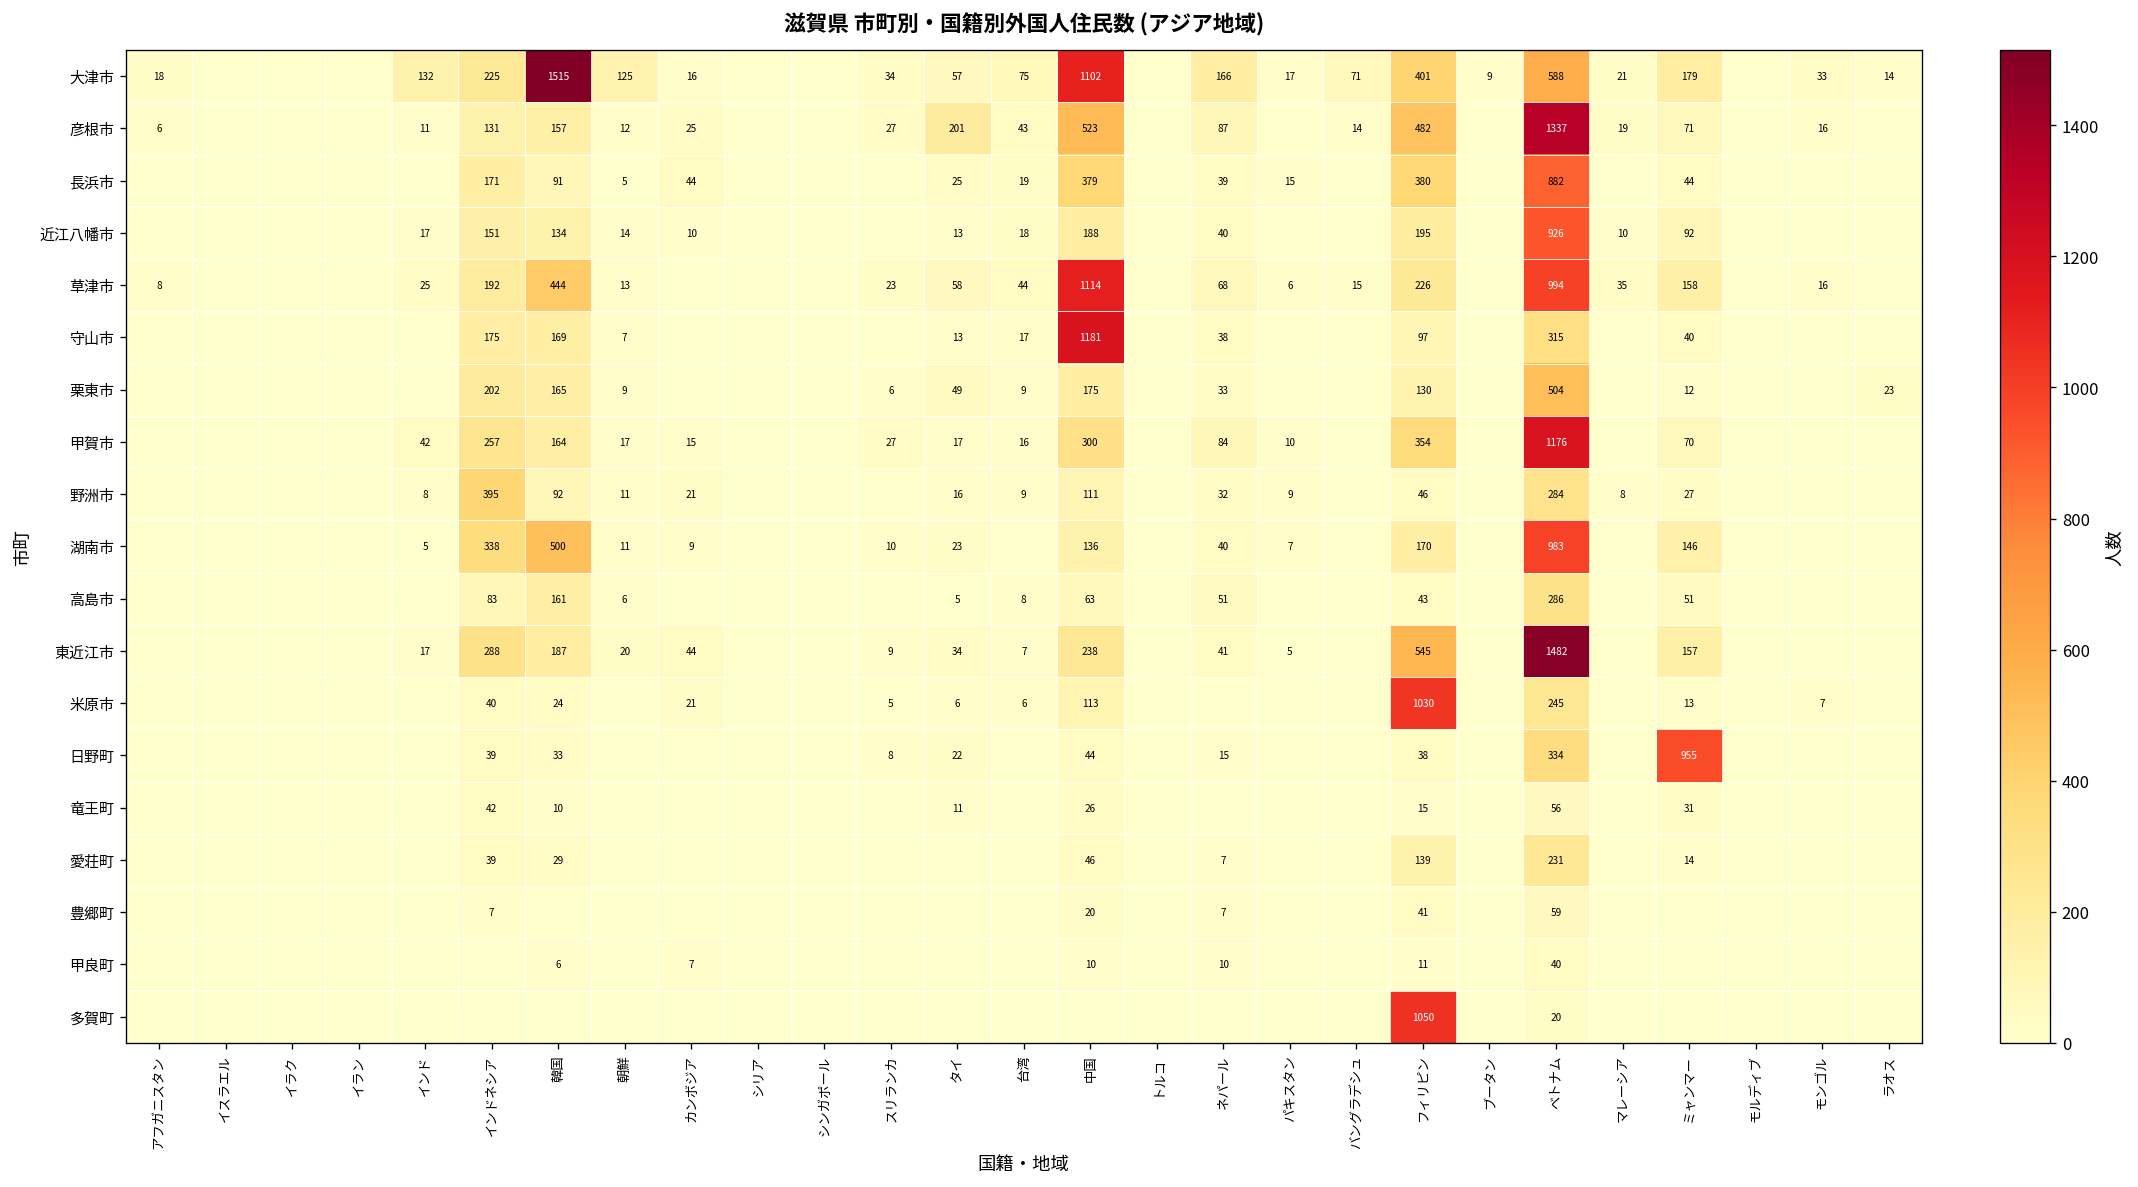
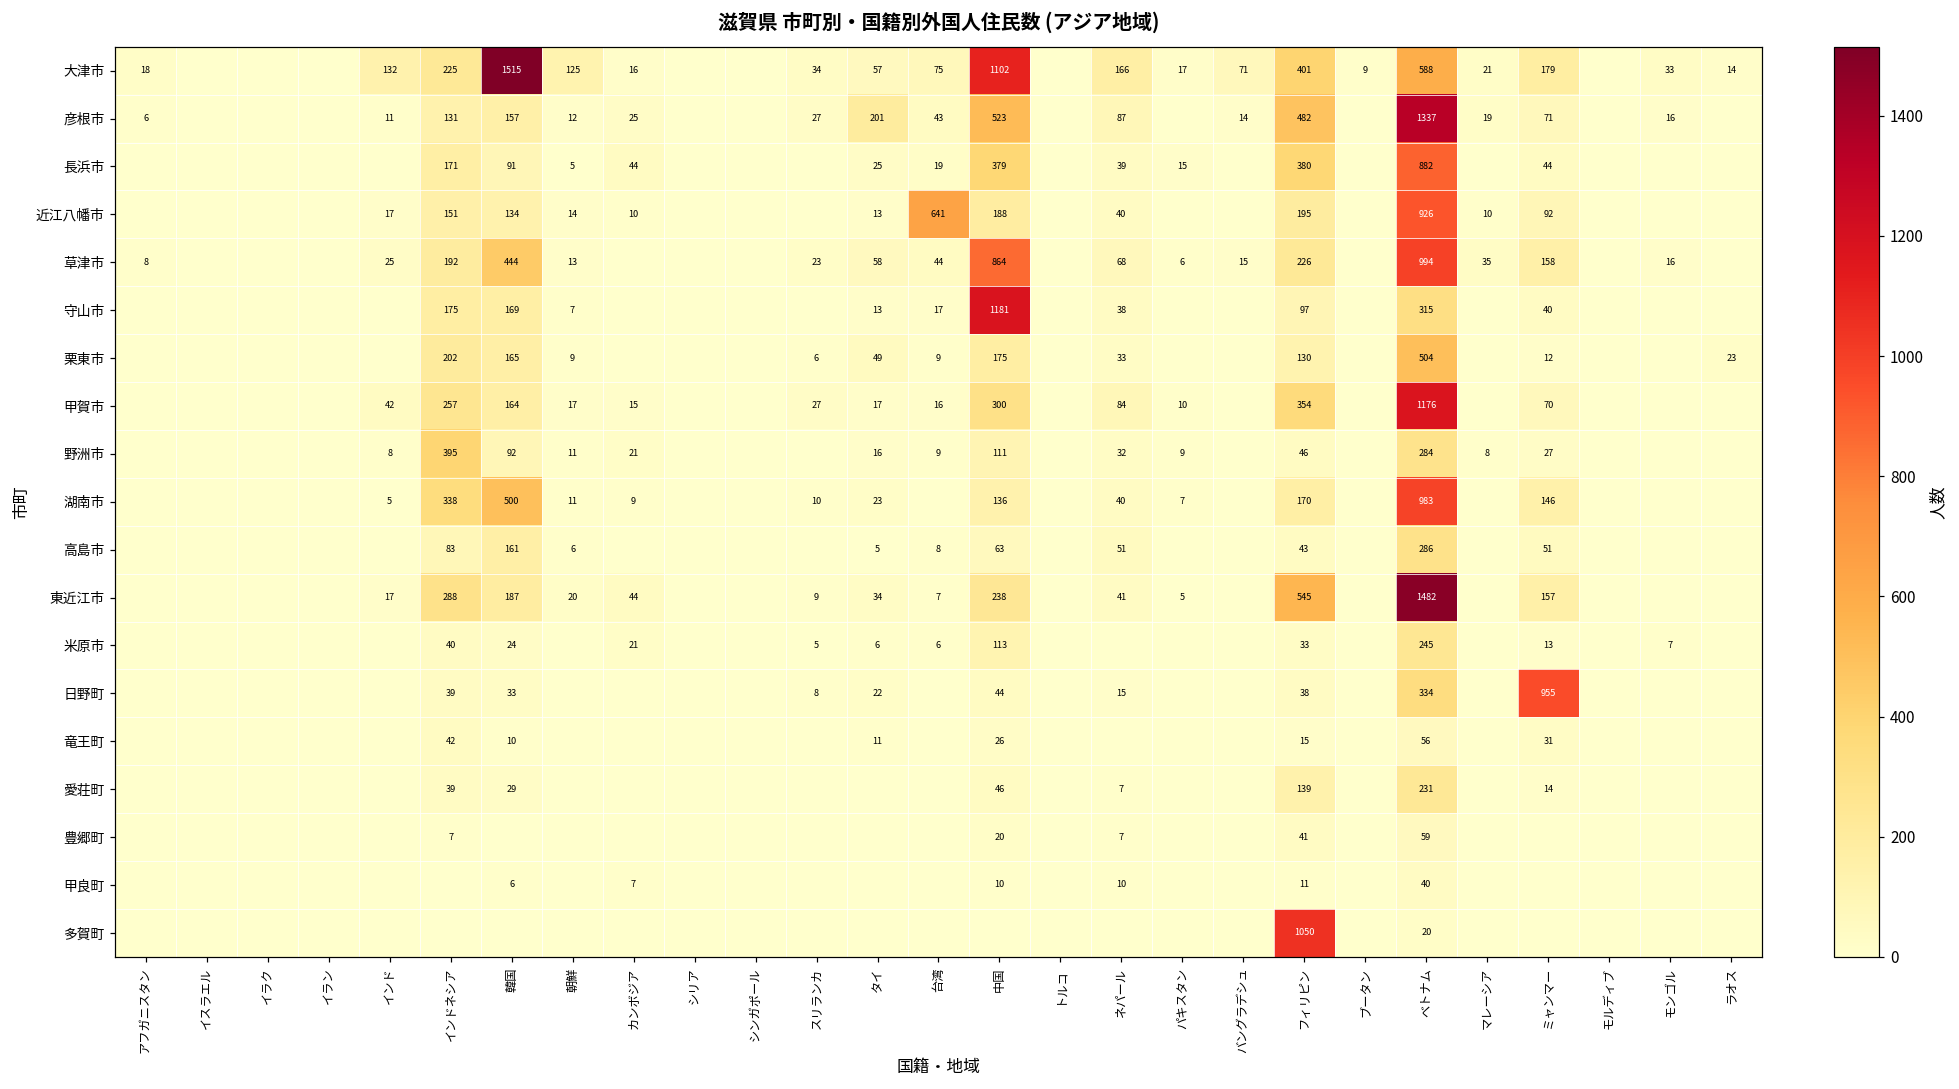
  {
    "近江八幡市": {
      "インド": 17,
      "インドネシア": 151,
      "韓国": 134,
      "朝鮮": 14,
      "カンボジア": 10,
      "タイ": 13,
-     "台湾": 18,
+     "台湾": 641,
      "中国": 188,
      "ネパール": 40,
      "フィリピン": 195,
      "ベトナム": 926,
      "マレーシア": 10,
      "ミャンマー": 92
    },
    "草津市": {
      "アフガニスタン": 8,
      "インド": 25,
      "インドネシア": 192,
      "韓国": 444,
      "朝鮮": 13,
      "スリランカ": 23,
      "タイ": 58,
      "台湾": 44,
-     "中国": 1114,
+     "中国": 864,
      "ネパール": 68,
      "パキスタン": 6,
      "バングラデシュ": 15,
      "フィリピン": 226,
      "ベトナム": 994,
      "マレーシア": 35,
      "ミャンマー": 158,
      "モンゴル": 16
    },
    "米原市": {
      "インドネシア": 40,
      "韓国": 24,
      "カンボジア": 21,
      "スリランカ": 5,
      "タイ": 6,
      "台湾": 6,
      "中国": 113,
-     "フィリピン": 1030,
+     "フィリピン": 33,
      "ベトナム": 245,
      "ミャンマー": 13,
      "モンゴル": 7
    }
  }
